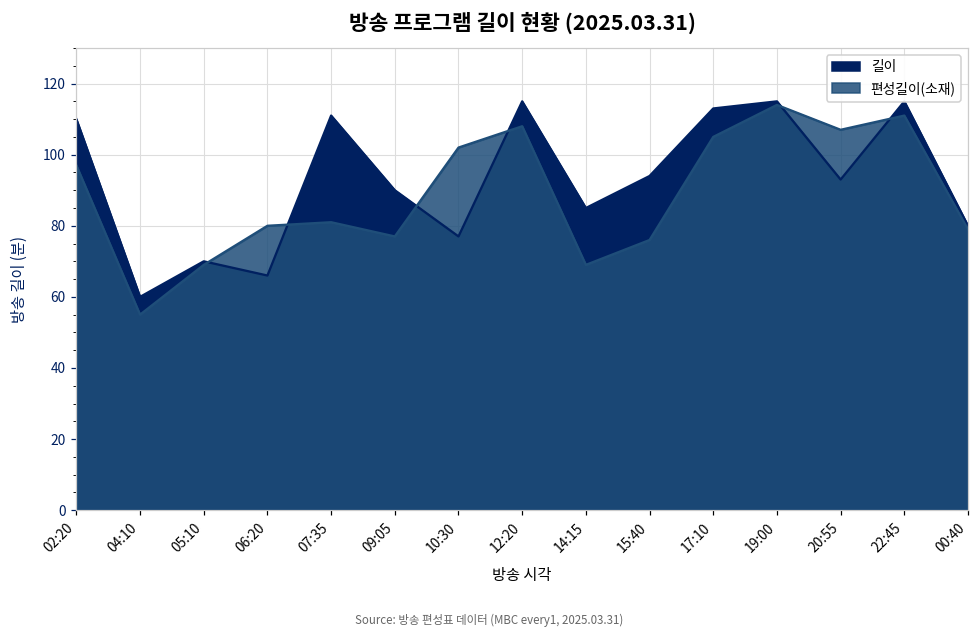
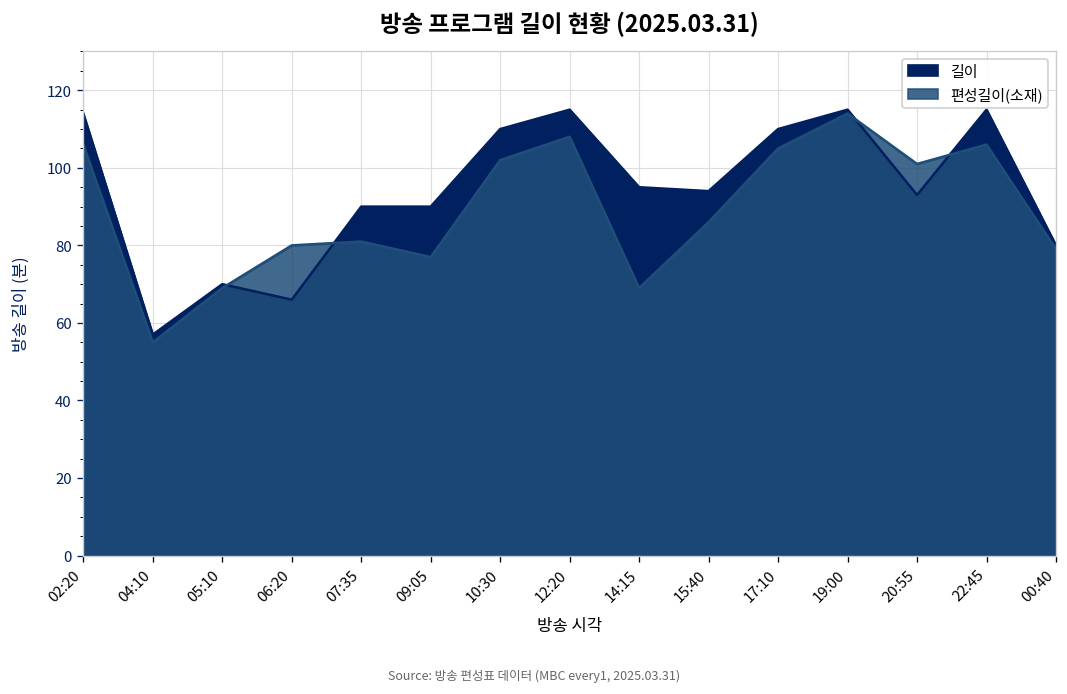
  {
    "길이": {
-     "02:20": 110,
-     "04:10": 60,
+     "02:20": 114,
+     "04:10": 57,
      "05:10": 70,
      "06:20": 66,
-     "07:35": 111,
+     "07:35": 90,
      "09:05": 90,
-     "10:30": 77,
+     "10:30": 110,
      "12:20": 115,
-     "14:15": 85,
+     "14:15": 95,
      "15:40": 94,
-     "17:10": 113,
+     "17:10": 110,
      "19:00": 115,
      "20:55": 93,
      "00:40": 80
    },
    "편성길이(소재)": {
-     "02:20": 97,
+     "02:20": 106,
      "04:10": 55,
      "05:10": 69,
      "06:20": 80,
      "07:35": 81,
      "09:05": 77,
      "10:30": 102,
      "12:20": 108,
      "14:15": 69,
-     "15:40": 76,
+     "15:40": 86,
      "17:10": 105,
      "19:00": 114,
-     "20:55": 107,
-     "22:45": 111,
+     "20:55": 101,
+     "22:45": 106,
      "00:40": 79
    }
  }
